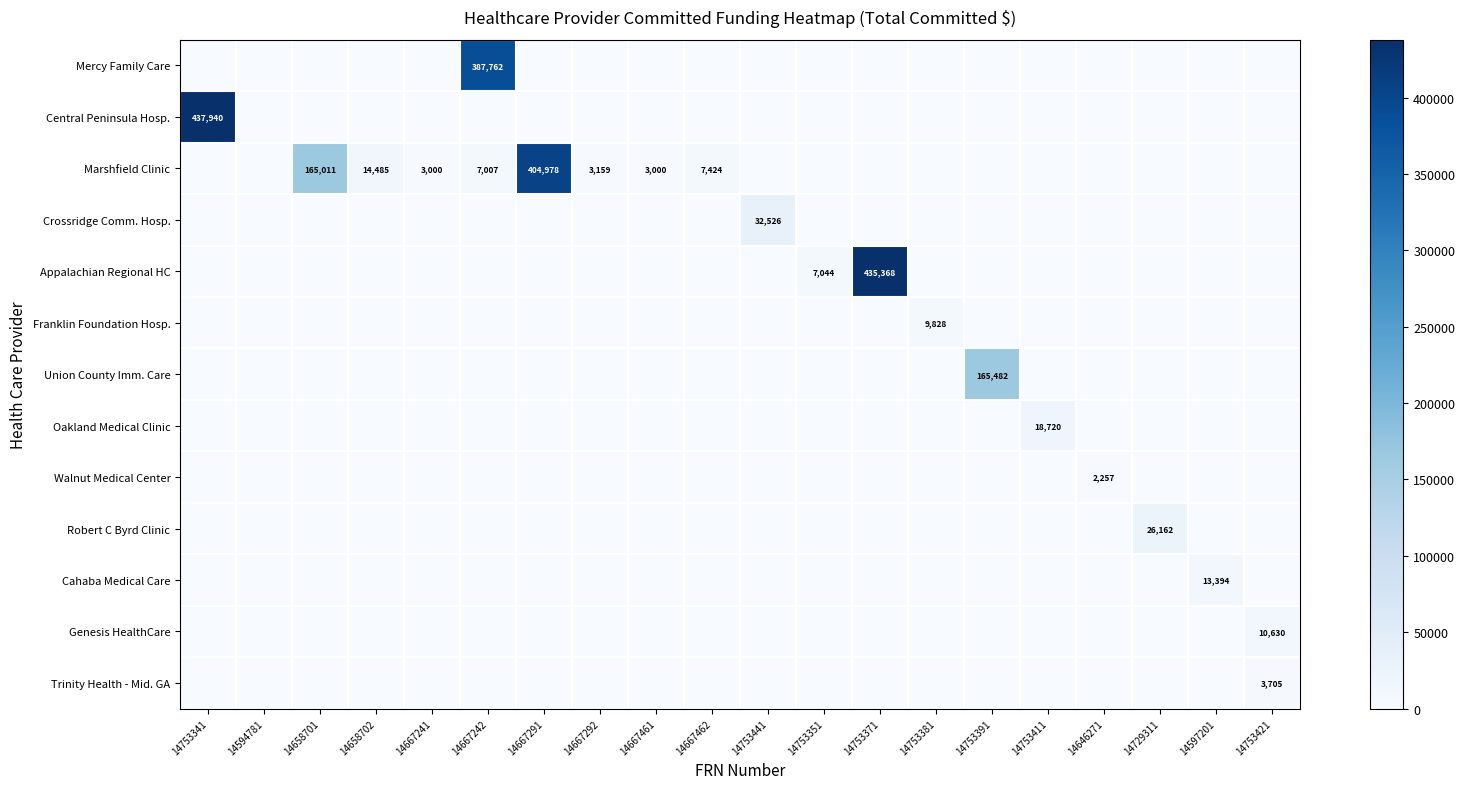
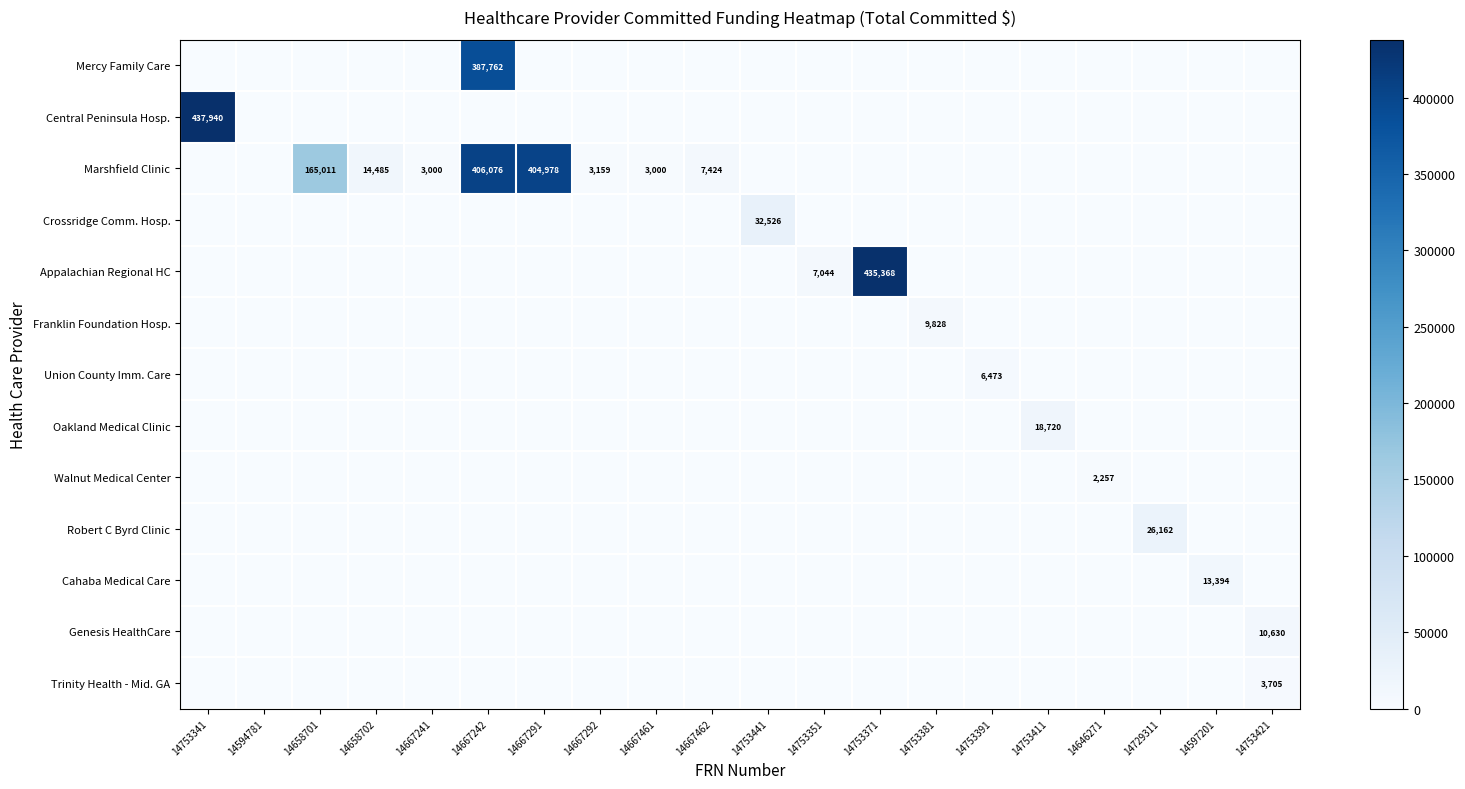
  {
    "Mercy Family Care": {
      "14667242": "387,762"
    },
    "Central Peninsula Hosp.": {
      "14753341": "437,940"
    },
    "Marshfield Clinic": {
      "14658701": "165,011",
      "14658702": "14,485",
      "14667241": "3,000",
-     "14667242": "7,007",
+     "14667242": "406,076",
      "14667291": "404,978",
      "14667292": "3,159",
      "14667461": "3,000",
      "14667462": "7,424"
    },
    "Crossridge Comm. Hosp.": {
      "14753441": "32,526"
    },
    "Appalachian Regional HC": {
      "14753351": "7,044",
      "14753371": "435,368"
    },
    "Franklin Foundation Hosp.": {
      "14753381": "9,828"
    },
    "Union County Imm. Care": {
-     "14753391": "165,482"
+     "14753391": "6,473"
    },
    "Oakland Medical Clinic": {
      "14753411": "18,720"
    },
    "Walnut Medical Center": {
      "14646271": "2,257"
    },
    "Robert C Byrd Clinic": {
      "14729311": "26,162"
    },
    "Cahaba Medical Care": {
      "14597201": "13,394"
    },
    "Genesis HealthCare": {
      "14753421": "10,630"
    },
    "Trinity Health - Mid. GA": {
      "14753421": "3,705"
    }
  }
